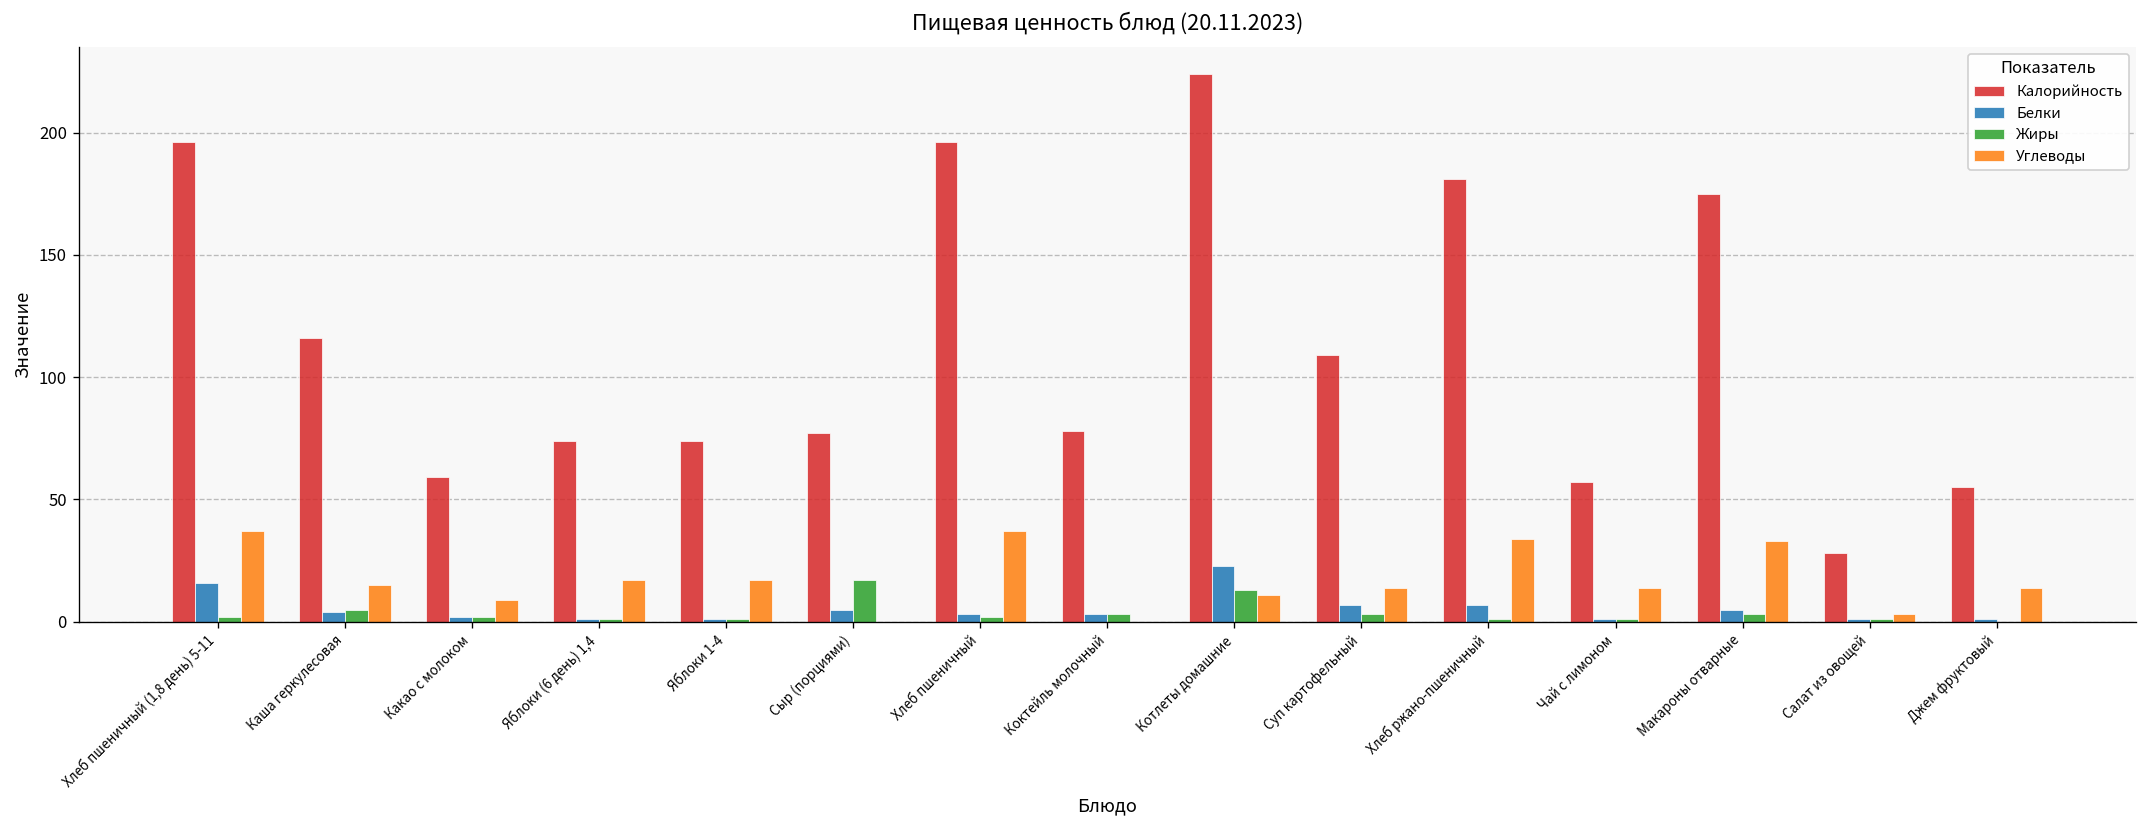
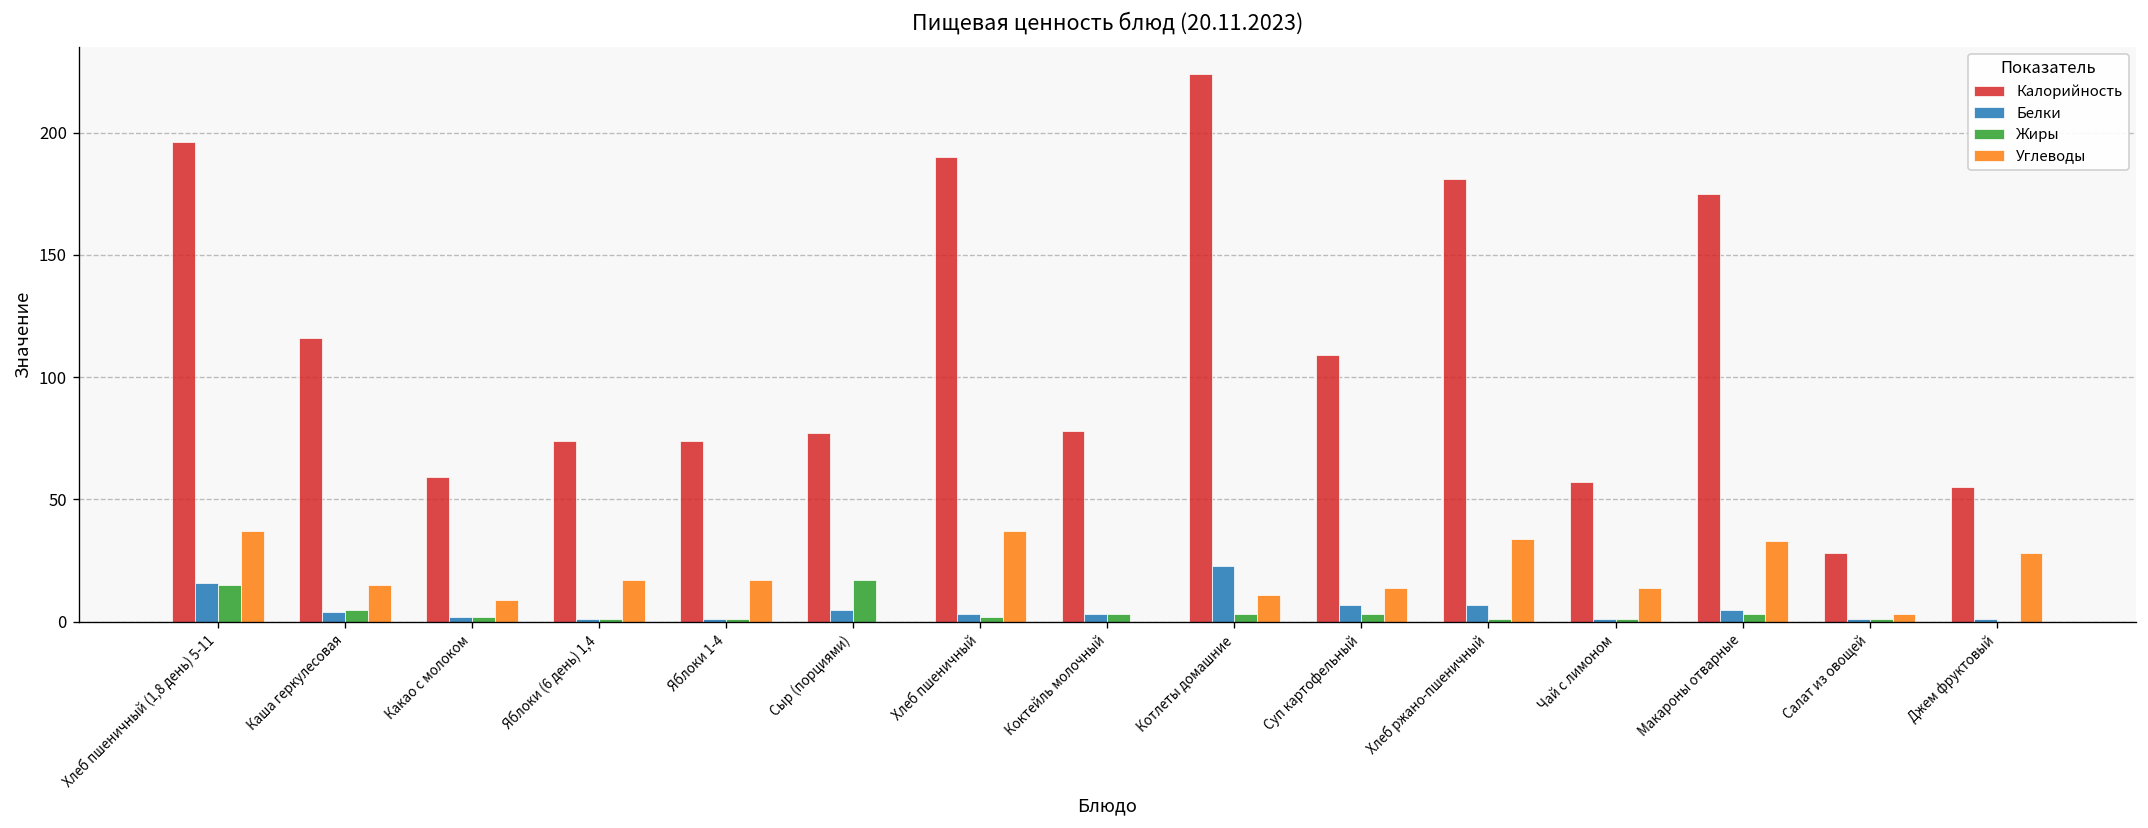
  {
    "Калорийность": {
      "Хлеб пшеничный (1,8 день) 5-11": 196,
      "Каша геркулесовая": 116,
      "Какао с молоком": 59,
      "Яблоки (6 день) 1,4": 74,
      "Яблоки 1-4": 74,
      "Сыр (порциями)": 77,
-     "Хлеб пшеничный": 196,
+     "Хлеб пшеничный": 190,
      "Коктейль молочный": 78,
      "Котлеты домашние": 224,
      "Суп картофельный": 109,
      "Хлеб ржано-пшеничный": 181,
      "Чай с лимоном": 57,
      "Макароны отварные": 175,
      "Салат из овощей": 28,
      "Джем фруктовый": 55
    },
    "Белки": {
      "Хлеб пшеничный (1,8 день) 5-11": 16,
      "Каша геркулесовая": 4,
      "Какао с молоком": 2,
      "Сыр (порциями)": 5,
      "Хлеб пшеничный": 3,
      "Коктейль молочный": 3,
      "Котлеты домашние": 23,
      "Суп картофельный": 7,
      "Хлеб ржано-пшеничный": 7,
      "Макароны отварные": 5
    },
    "Жиры": {
-     "Хлеб пшеничный (1,8 день) 5-11": 2,
+     "Хлеб пшеничный (1,8 день) 5-11": 15,
      "Каша геркулесовая": 5,
      "Какао с молоком": 2,
      "Сыр (порциями)": 17,
      "Хлеб пшеничный": 2,
      "Коктейль молочный": 3,
-     "Котлеты домашние": 13,
+     "Котлеты домашние": 3,
      "Суп картофельный": 3,
      "Макароны отварные": 3,
      "Джем фруктовый": 0
    },
    "Углеводы": {
      "Хлеб пшеничный (1,8 день) 5-11": 37,
      "Каша геркулесовая": 15,
      "Какао с молоком": 9,
      "Яблоки (6 день) 1,4": 17,
      "Яблоки 1-4": 17,
      "Сыр (порциями)": 0,
      "Хлеб пшеничный": 37,
      "Коктейль молочный": 0,
      "Котлеты домашние": 11,
      "Суп картофельный": 14,
      "Хлеб ржано-пшеничный": 34,
      "Чай с лимоном": 14,
      "Макароны отварные": 33,
      "Салат из овощей": 3,
-     "Джем фруктовый": 14
+     "Джем фруктовый": 28
    }
  }
